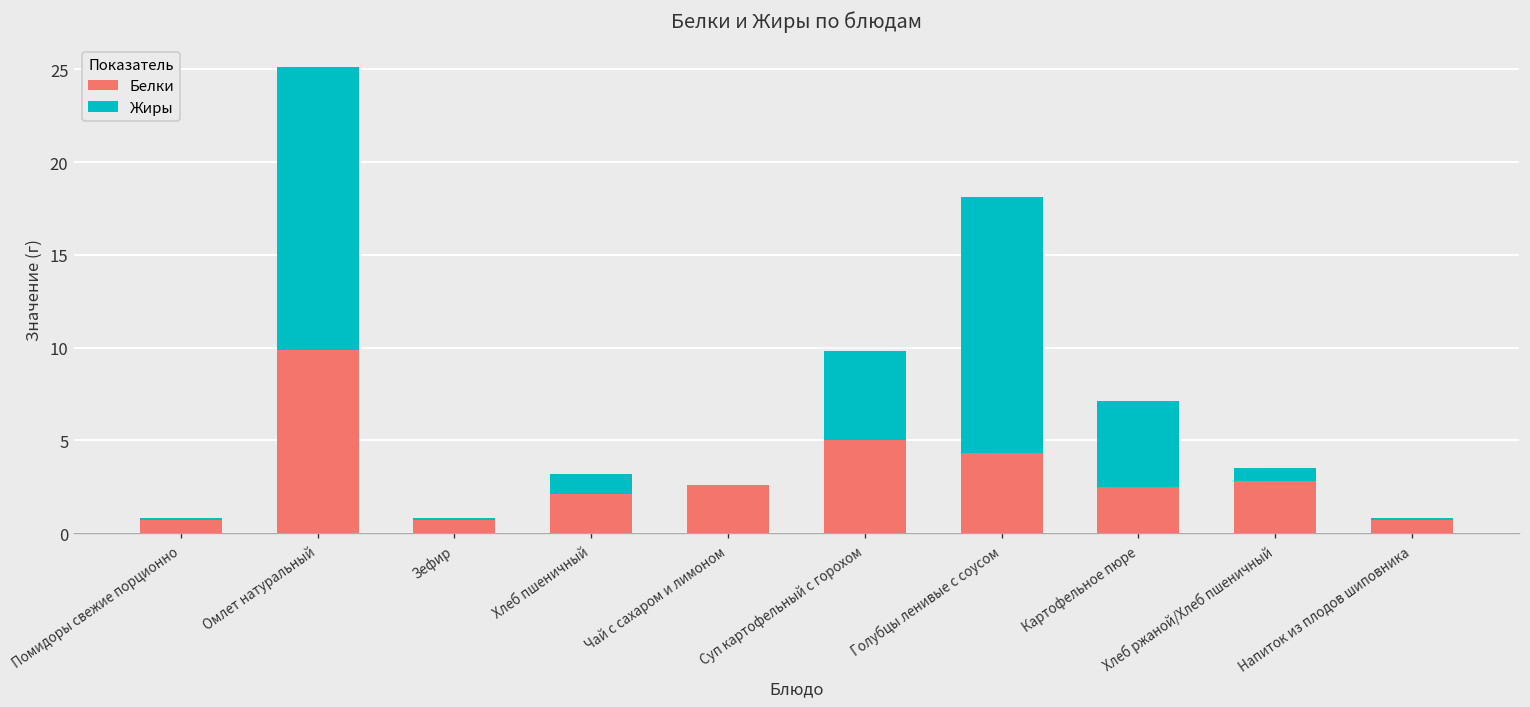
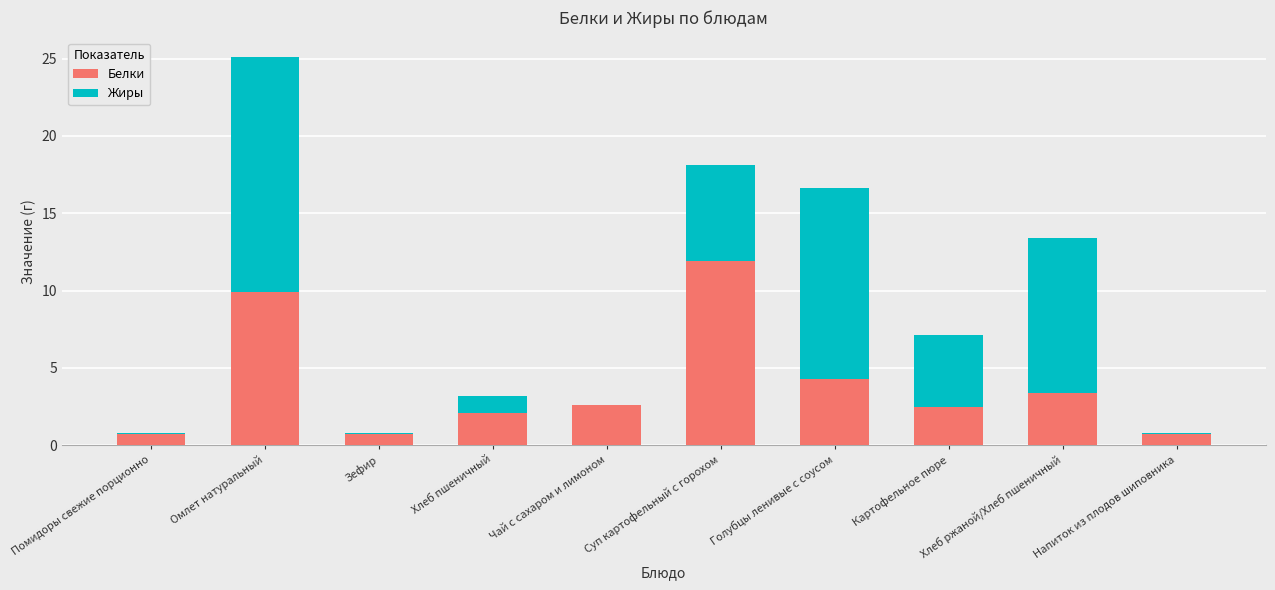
  {
    "Белки": {
      "Помидоры свежие порционно": 0.7,
      "Омлет натуральный": 9.9,
      "Зефир": 0.7,
      "Хлеб пшеничный": 2.1,
      "Чай с сахаром и лимоном": 2.6,
-     "Суп картофельный с горохом": 5.0,
+     "Суп картофельный с горохом": 11.9,
      "Голубцы ленивые с соусом": 4.3,
      "Картофельное пюре": 2.5,
-     "Хлеб ржаной/Хлеб пшеничный": 2.8,
+     "Хлеб ржаной/Хлеб пшеничный": 3.4,
      "Напиток из плодов шиповника": 0.7
    },
    "Жиры": {
      "Омлет натуральный": 15.2,
      "Хлеб пшеничный": 1.1,
      "Чай с сахаром и лимоном": 0.0,
-     "Суп картофельный с горохом": 4.8,
-     "Голубцы ленивые с соусом": 13.8,
+     "Суп картофельный с горохом": 6.2,
+     "Голубцы ленивые с соусом": 12.3,
      "Картофельное пюре": 4.6,
-     "Хлеб ржаной/Хлеб пшеничный": 0.7
+     "Хлеб ржаной/Хлеб пшеничный": 10.0
    }
  }
